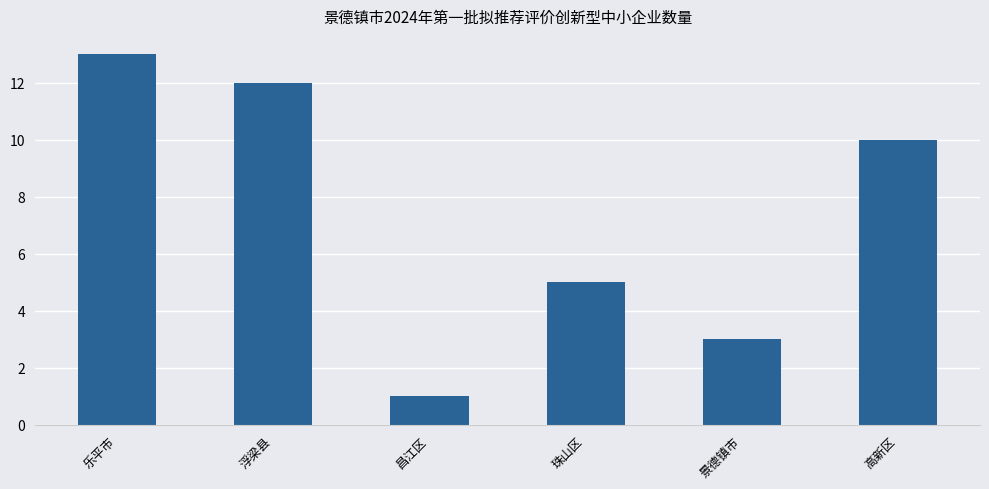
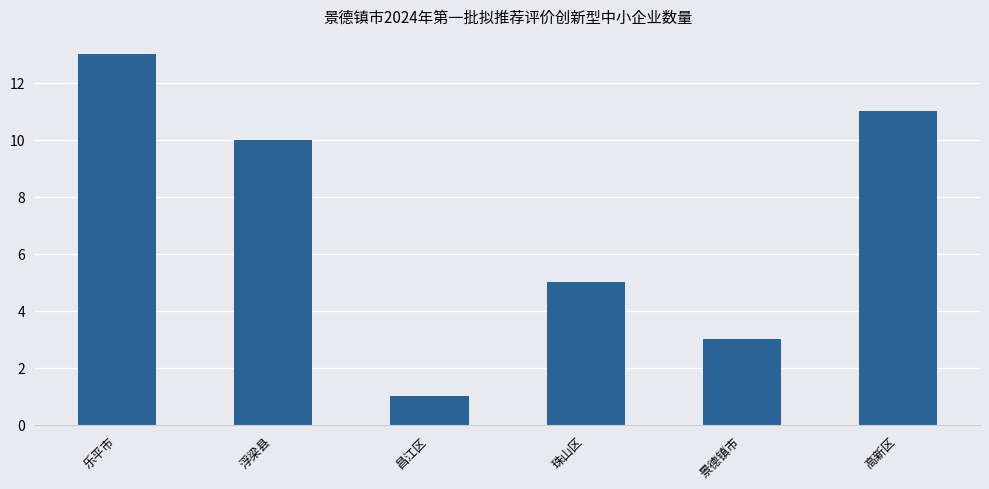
  {
    "乐平市": 13,
-   "浮梁县": 12,
+   "浮梁县": 10,
    "昌江区": 1,
    "珠山区": 5,
    "景德镇市": 3,
-   "高新区": 10
+   "高新区": 11
  }
